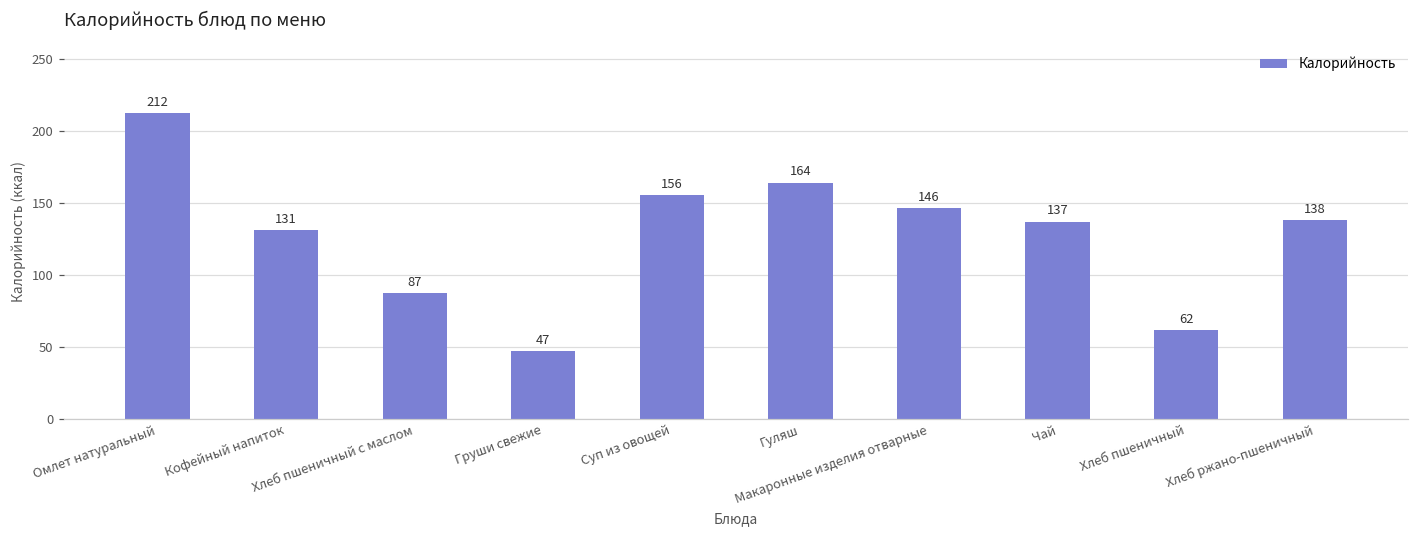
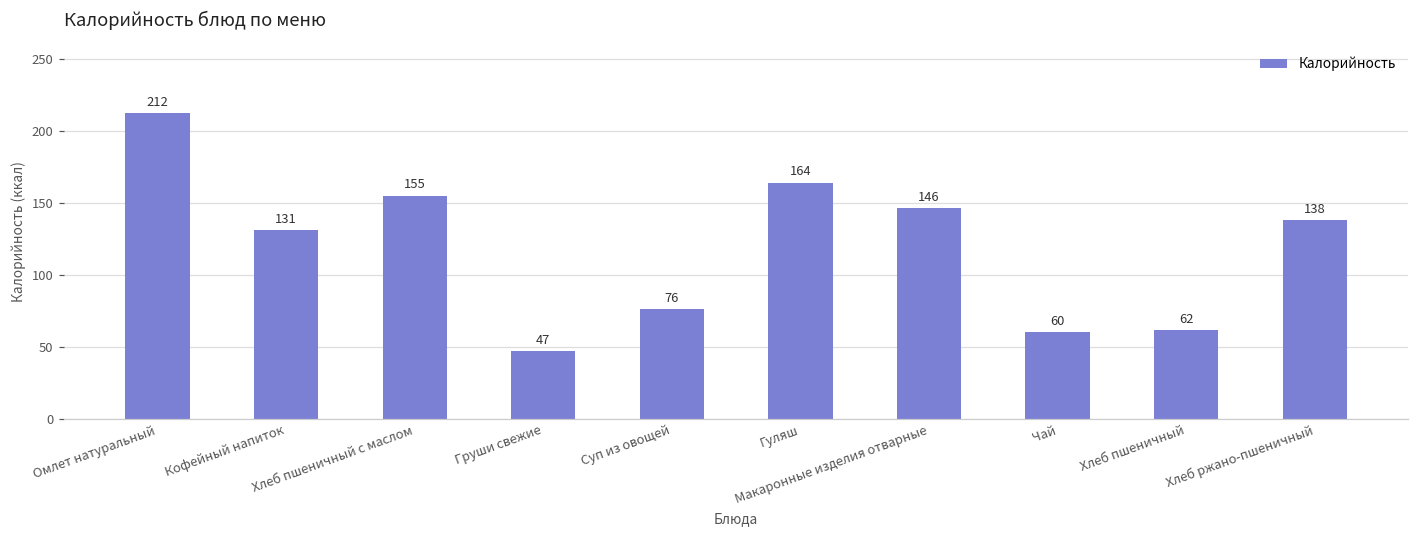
  {
    "Омлет натуральный": 212,
    "Кофейный напиток": 131,
-   "Хлеб пшеничный с маслом": 87,
+   "Хлеб пшеничный с маслом": 155,
    "Груши свежие": 47,
-   "Суп из овощей": 156,
+   "Суп из овощей": 76,
    "Гуляш": 164,
    "Макаронные изделия отварные": 146,
-   "Чай": 137,
+   "Чай": 60,
    "Хлеб пшеничный": 62,
    "Хлеб ржано-пшеничный": 138
  }
